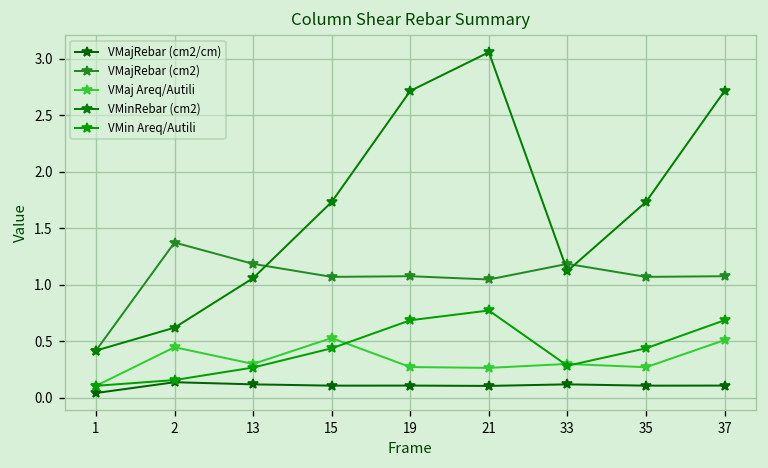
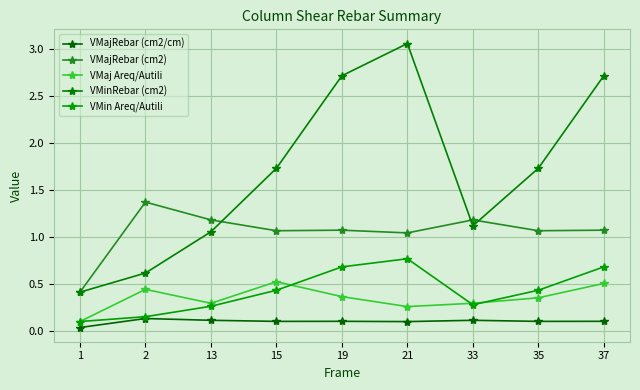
  {
    "VMaj Areq/Autili": {
      "2": 0.4,
      "13": 0.3,
      "15": 0.5,
-     "19": 0.3,
+     "19": 0.4,
      "21": 0.3,
-     "35": 0.3,
+     "35": 0.4,
      "37": 0.5
    }
  }
